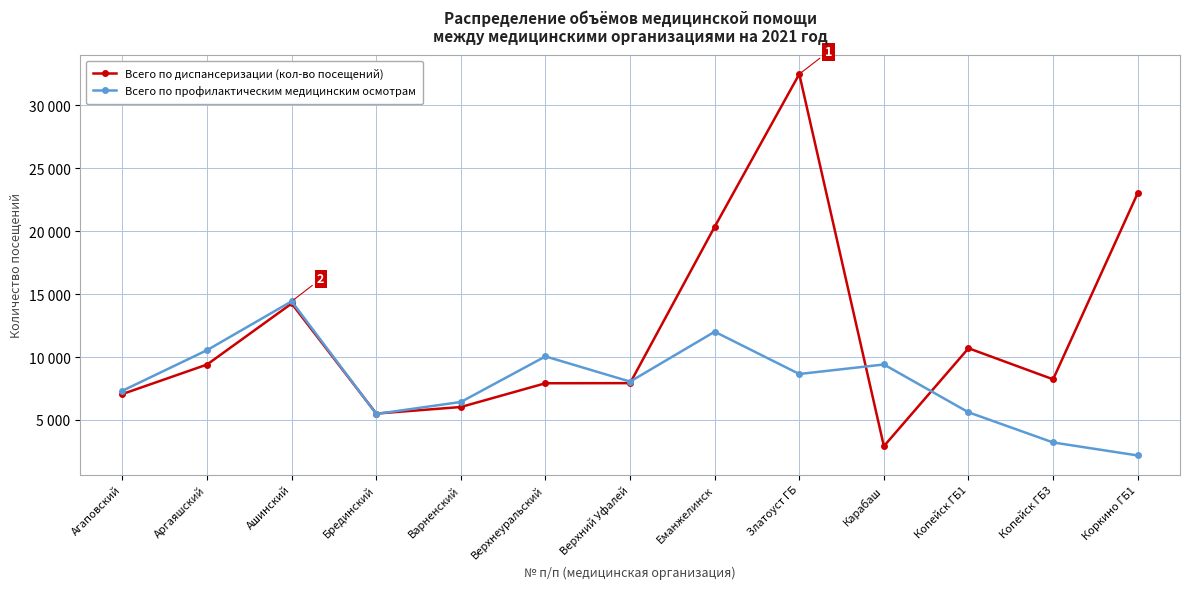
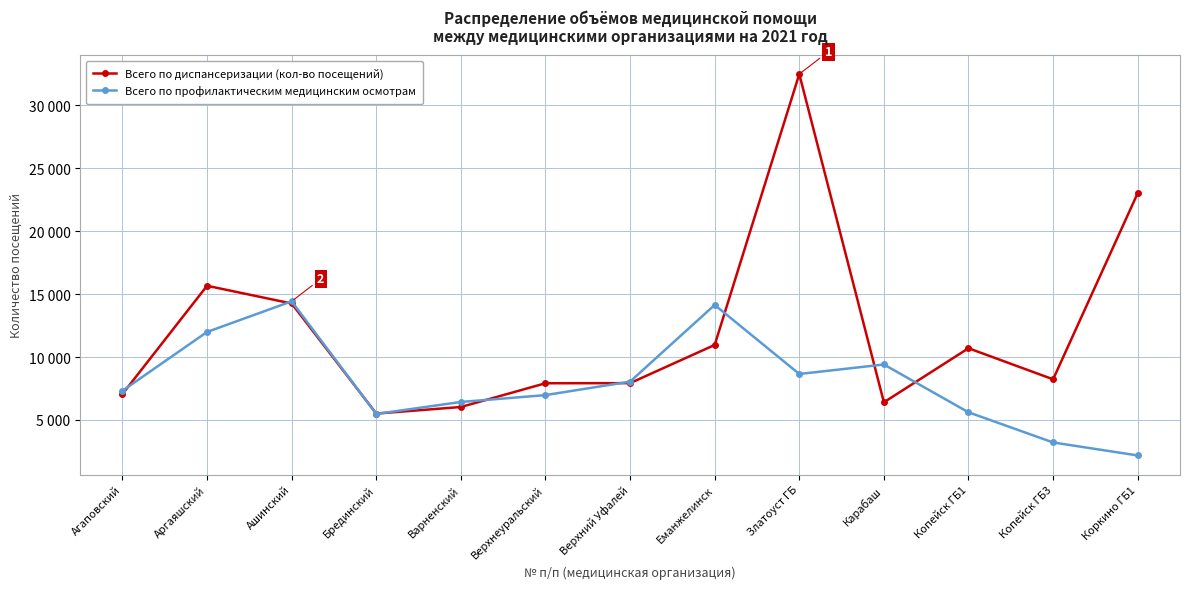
  {
    "Всего по диспансеризации (кол-во посещений)": {
      "Агаповский": 7100,
-     "Аргаяшский": 9400,
+     "Аргаяшский": 15700,
      "Варненский": 6000,
      "Верхнеуральский": 7900,
-     "Еманжелинск": 20400,
+     "Еманжелинск": 11000,
      "Златоуст ГБ": 32500,
-     "Карабаш": 2900,
+     "Карабаш": 6400,
      "Копейск ГБ1": 10700,
      "Копейск ГБ3": 8200,
      "Коркино ГБ1": 23000
    },
    "Всего по профилактическим медицинским осмотрам": {
      "Агаповский": 7300,
-     "Аргаяшский": 10500,
+     "Аргаяшский": 12000,
      "Варненский": 6400,
-     "Верхнеуральский": 10100,
-     "Еманжелинск": 12000,
+     "Верхнеуральский": 7000,
+     "Еманжелинск": 14100,
      "Златоуст ГБ": 8700,
      "Карабаш": 9400,
      "Копейск ГБ1": 5600,
      "Копейск ГБ3": 3200,
      "Коркино ГБ1": 2200
    }
  }
